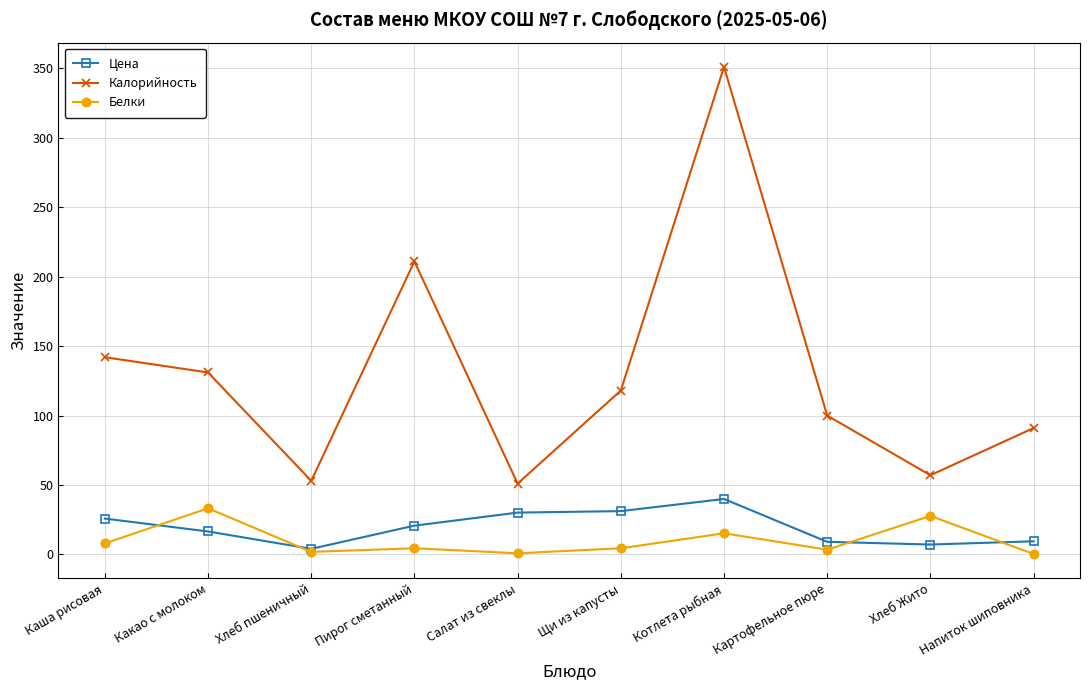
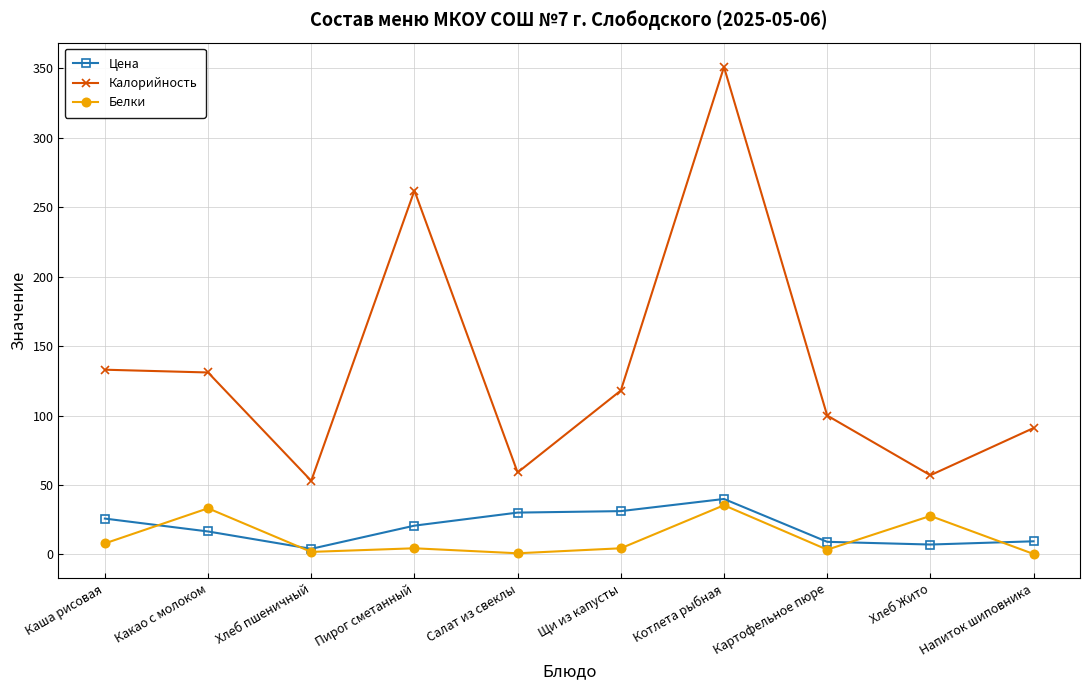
  {
    "Цена": {
      "Каша рисовая": 26,
      "Какао с молоком": 17,
      "Хлеб пшеничный": 4,
      "Пирог сметанный": 21,
      "Салат из свеклы": 30,
      "Щи из капусты": 31,
      "Котлета рыбная": 40,
      "Картофельное пюре": 9,
      "Хлеб Жито": 7,
      "Напиток шиповника": 9
    },
    "Калорийность": {
-     "Каша рисовая": 142,
+     "Каша рисовая": 133,
      "Какао с молоком": 131,
      "Хлеб пшеничный": 53,
-     "Пирог сметанный": 211,
-     "Салат из свеклы": 51,
+     "Пирог сметанный": 262,
+     "Салат из свеклы": 59,
      "Щи из капусты": 118,
      "Котлета рыбная": 351,
      "Картофельное пюре": 100,
      "Хлеб Жито": 57,
      "Напиток шиповника": 91
    },
    "Белки": {
      "Каша рисовая": 8,
      "Какао с молоком": 33,
      "Хлеб пшеничный": 2,
      "Пирог сметанный": 4,
      "Салат из свеклы": 1,
      "Щи из капусты": 4,
-     "Котлета рыбная": 15,
+     "Котлета рыбная": 35,
      "Картофельное пюре": 3,
      "Хлеб Жито": 28,
      "Напиток шиповника": 0
    }
  }
